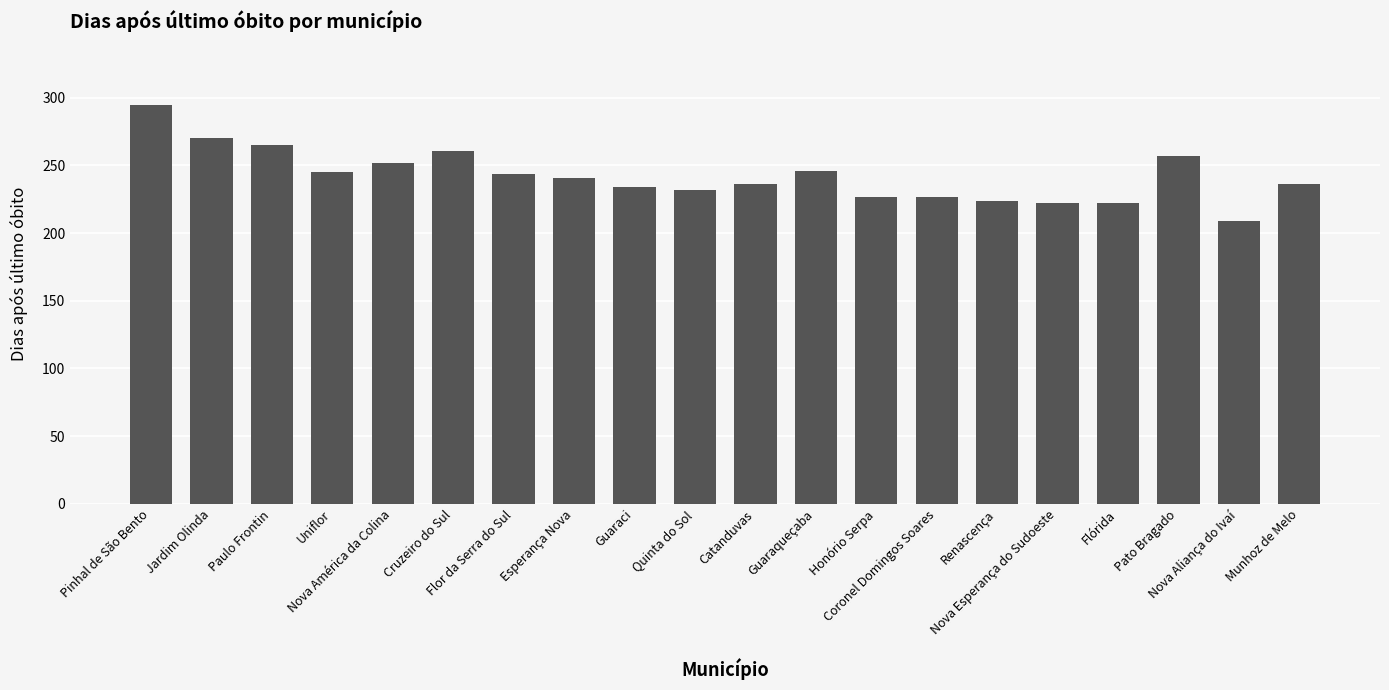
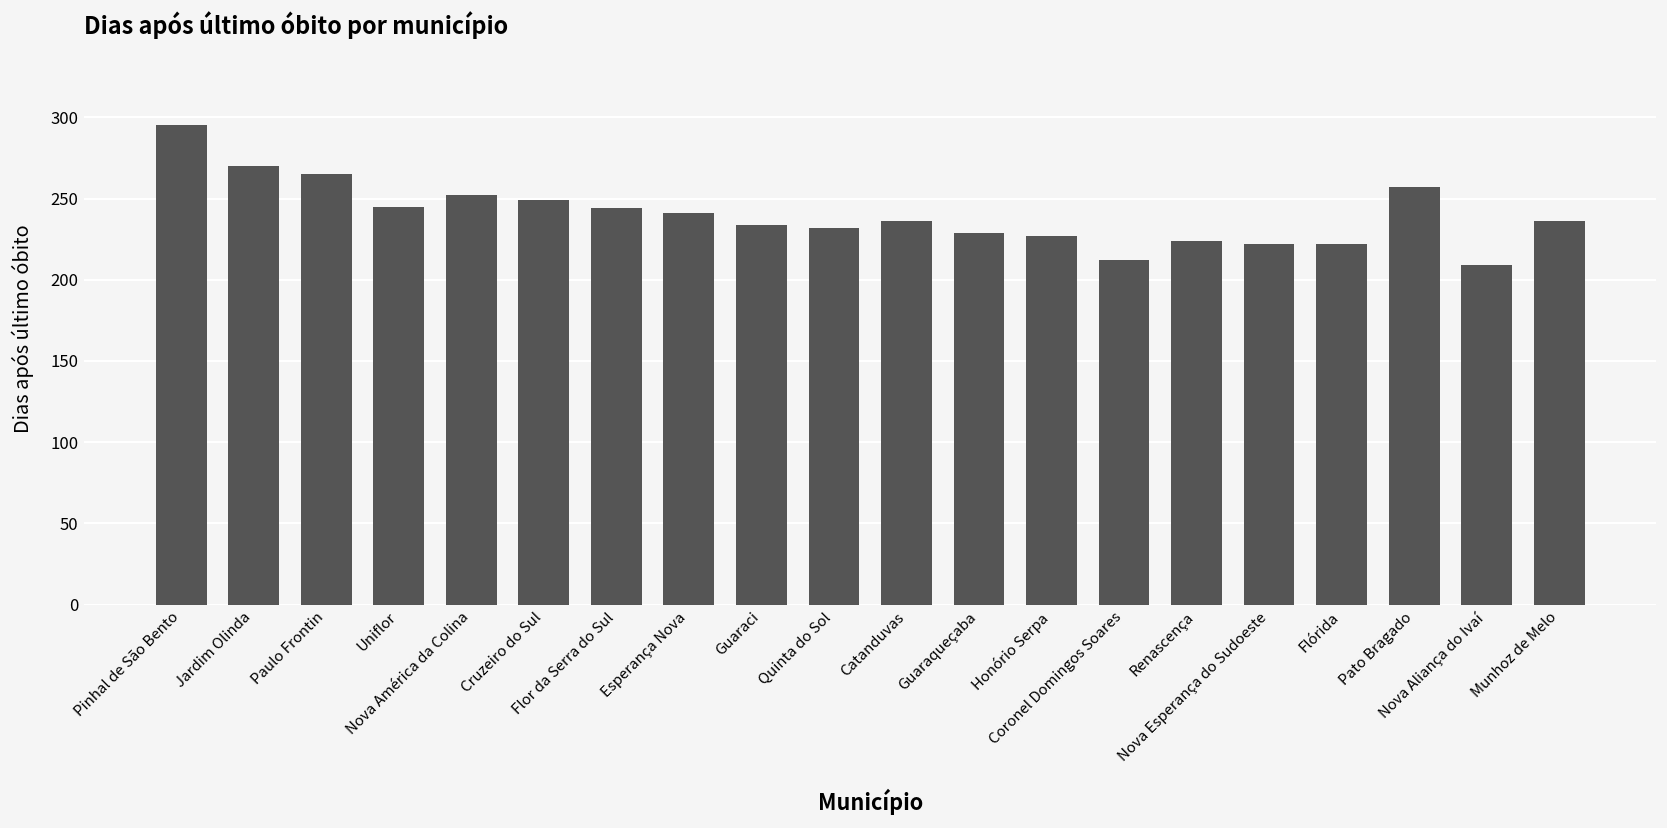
  {
    "Pinhal de São Bento": 295,
    "Jardim Olinda": 270,
    "Paulo Frontin": 265,
    "Uniflor": 245,
    "Nova América da Colina": 252,
-   "Cruzeiro do Sul": 261,
+   "Cruzeiro do Sul": 249,
    "Flor da Serra do Sul": 244,
    "Esperança Nova": 241,
    "Guaraci": 234,
    "Quinta do Sol": 232,
    "Catanduvas": 236,
-   "Guaraqueçaba": 246,
+   "Guaraqueçaba": 229,
    "Honório Serpa": 227,
-   "Coronel Domingos Soares": 227,
+   "Coronel Domingos Soares": 212,
    "Renascença": 224,
    "Nova Esperança do Sudoeste": 222,
    "Flórida": 222,
    "Pato Bragado": 257,
    "Nova Aliança do Ivaí": 209,
    "Munhoz de Melo": 236
  }
